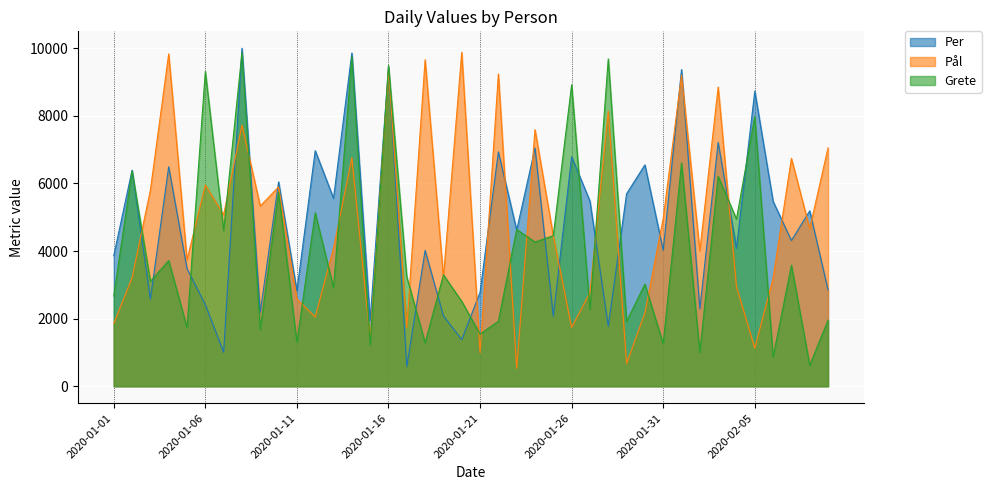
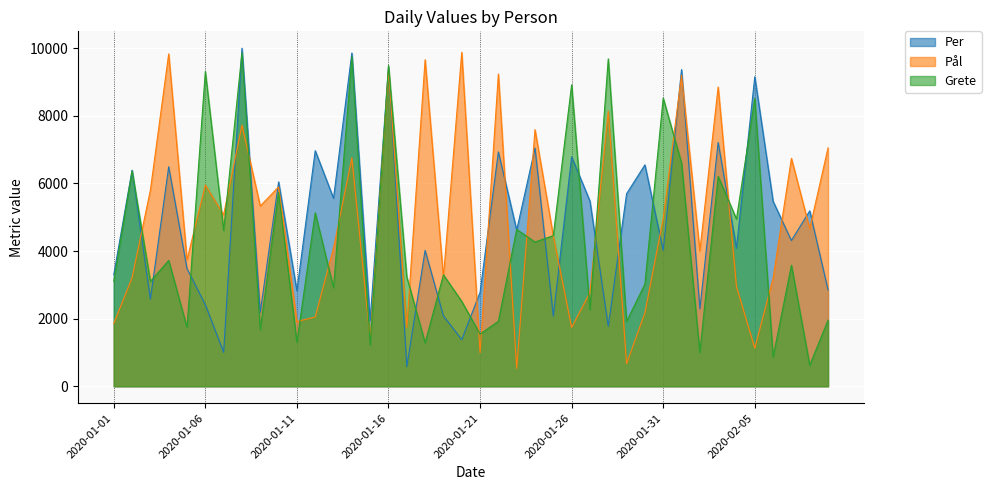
  {
    "Per": {
-     "2020-01-01": 3900,
+     "2020-01-01": 3300,
      "2020-01-06": 2400,
      "2020-01-11": 2800,
      "2020-01-21": 2800,
      "2020-01-26": 6800,
      "2020-01-31": 4000,
-     "2020-02-05": 8700
+     "2020-02-05": 9200
    },
    "Pål": {
      "2020-01-01": 1900,
      "2020-01-06": 6000,
-     "2020-01-11": 2600,
+     "2020-01-11": 1900,
      "2020-01-21": 1000,
      "2020-01-26": 1700,
      "2020-01-31": 5000,
      "2020-02-05": 1100
    },
    "Grete": {
-     "2020-01-01": 2700,
+     "2020-01-01": 3100,
      "2020-01-06": 9300,
      "2020-01-11": 1300,
      "2020-01-21": 1500,
      "2020-01-26": 8900,
-     "2020-01-31": 1300,
-     "2020-02-05": 8000
+     "2020-01-31": 8500,
+     "2020-02-05": 8500
    }
  }
